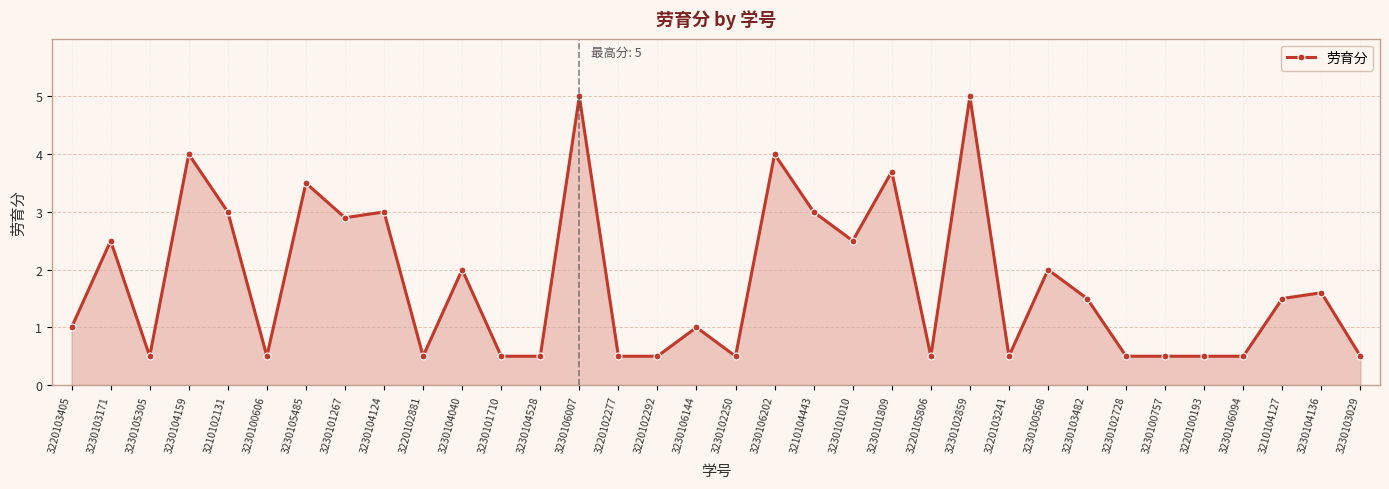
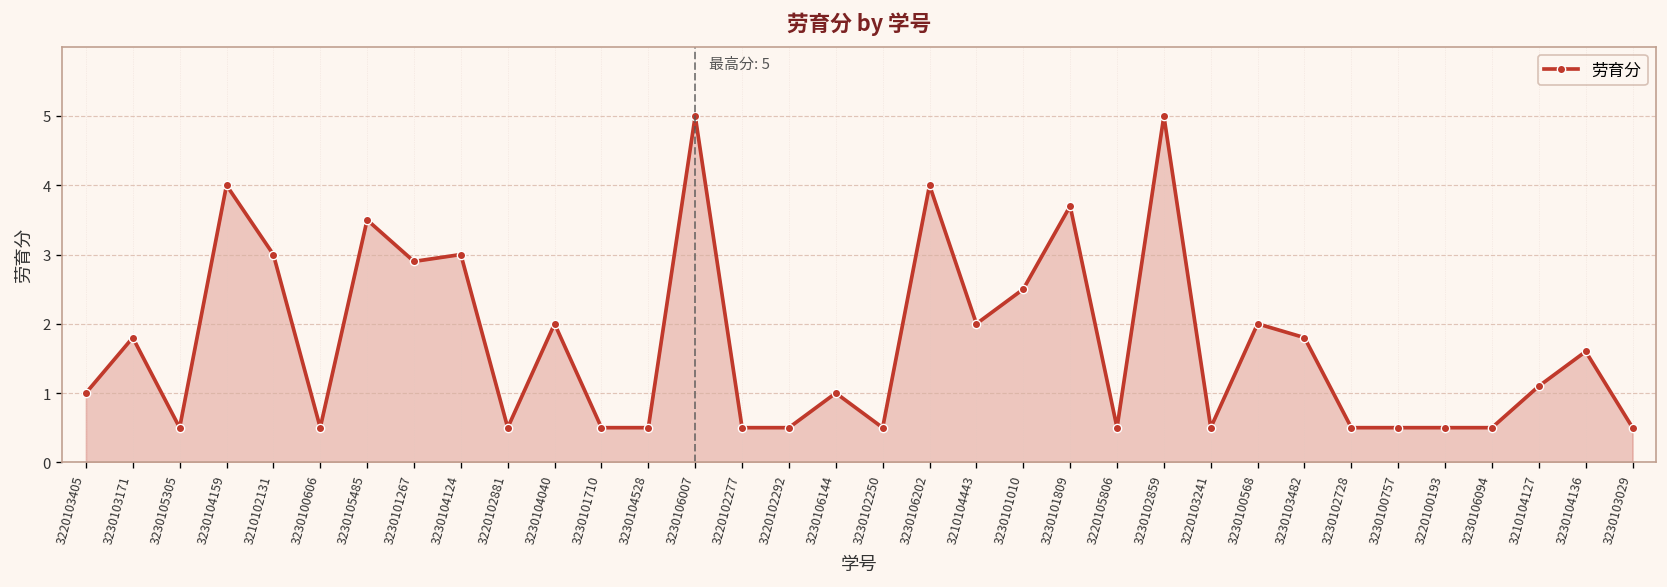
  {
    "3220103405": 1.0,
-   "3230103171": 2.5,
+   "3230103171": 1.8,
    "3230105305": 0.5,
    "3230104159": 4.0,
    "3210102131": 3.0,
    "3230100606": 0.5,
    "3230105485": 3.5,
    "3230101267": 2.9,
    "3230104124": 3.0,
    "3220102881": 0.5,
    "3230104040": 2.0,
    "3230101710": 0.5,
    "3230104528": 0.5,
    "3230106007": 5.0,
    "3220102277": 0.5,
    "3220102292": 0.5,
    "3230106144": 1.0,
    "3230102250": 0.5,
    "3230106202": 4.0,
-   "3210104443": 3,
+   "3210104443": 2,
    "3230101010": 2.5,
    "3230101809": 3.7,
    "3220105806": 0.5,
    "3230102859": 5.0,
    "3220103241": 0.5,
    "3230100568": 2.0,
-   "3230103482": 1.5,
+   "3230103482": 1.8,
    "3230102728": 0.5,
    "3230100757": 0.5,
    "3220100193": 0.5,
    "3230106094": 0.5,
-   "3210104127": 1.5,
+   "3210104127": 1.1,
    "3230104136": 1.6,
    "3230103029": 0.5
  }
